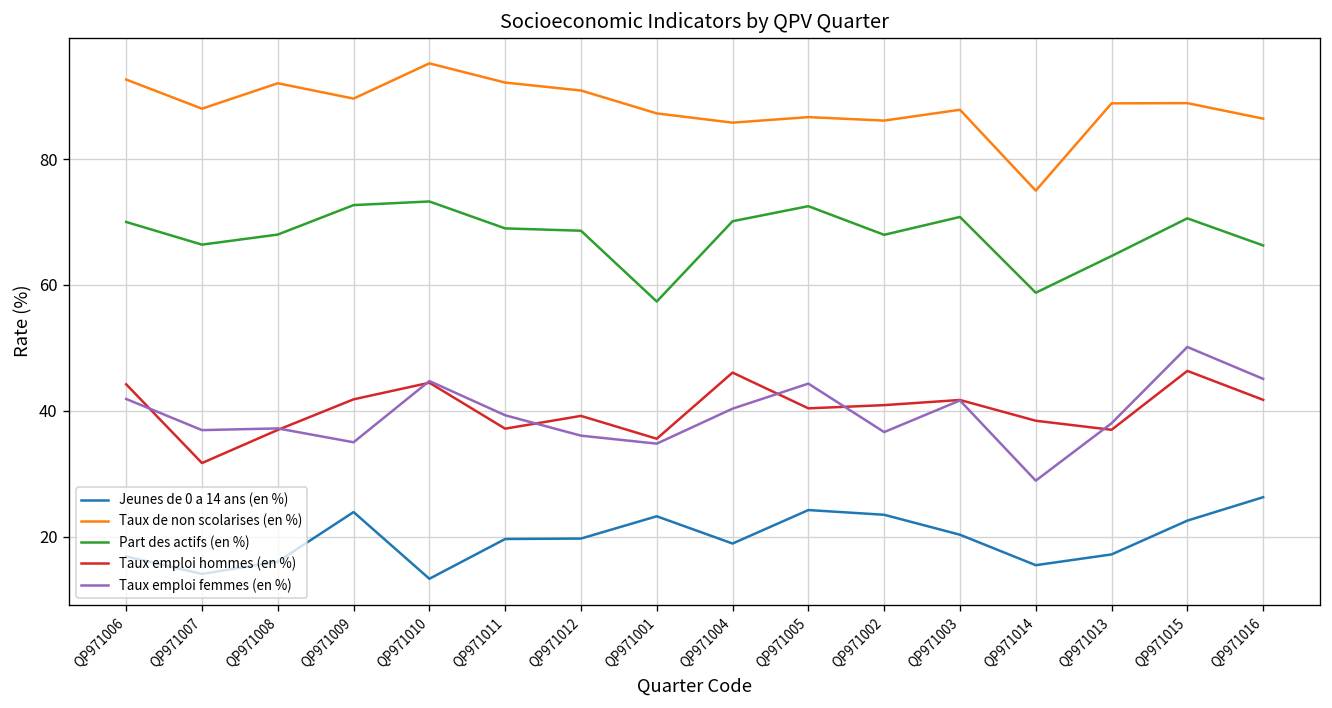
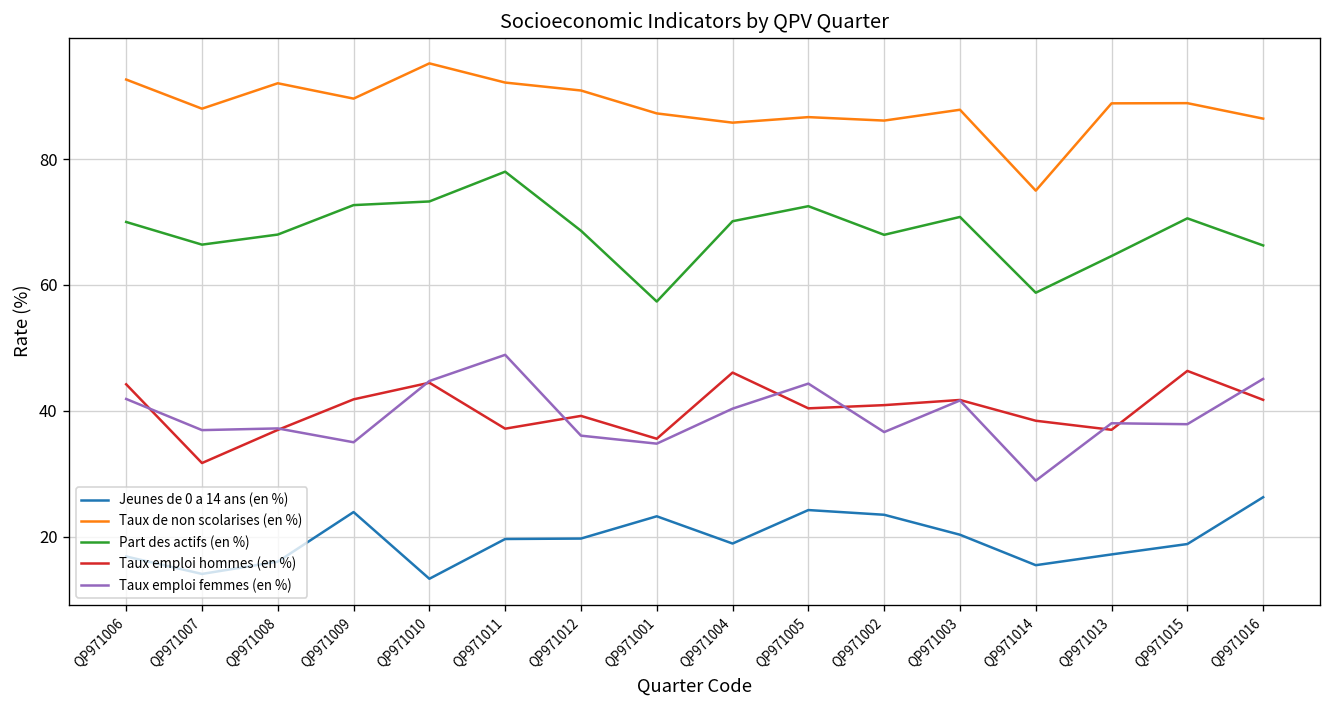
  {
    "Jeunes de 0 a 14 ans (en %)": {
      "QP971009": 24,
      "QP971010": 13,
      "QP971011": 20,
      "QP971012": 20,
      "QP971001": 23,
      "QP971004": 19,
      "QP971005": 24,
      "QP971002": 23,
      "QP971003": 20,
      "QP971014": 15,
      "QP971013": 17,
-     "QP971015": 23,
+     "QP971015": 19,
      "QP971016": 26
    },
    "Taux de non scolarises (en %)": {
      "QP971006": 93,
      "QP971007": 88,
      "QP971008": 92,
      "QP971009": 90,
      "QP971010": 95,
      "QP971011": 92,
      "QP971012": 91,
      "QP971001": 87,
      "QP971004": 86,
      "QP971005": 87,
      "QP971002": 86,
      "QP971003": 88,
      "QP971014": 75,
      "QP971013": 89,
      "QP971015": 89,
      "QP971016": 86
    },
    "Part des actifs (en %)": {
      "QP971006": 70,
      "QP971007": 66,
      "QP971008": 68,
      "QP971009": 73,
      "QP971010": 73,
-     "QP971011": 69,
+     "QP971011": 78,
      "QP971012": 69,
      "QP971001": 57,
      "QP971004": 70,
      "QP971005": 73,
      "QP971002": 68,
      "QP971003": 71,
      "QP971014": 59,
      "QP971013": 65,
      "QP971015": 71,
      "QP971016": 66
    },
    "Taux emploi hommes (en %)": {
      "QP971006": 44,
      "QP971007": 32,
      "QP971009": 42,
      "QP971011": 37,
      "QP971012": 39,
      "QP971001": 36,
      "QP971004": 46,
      "QP971005": 40,
      "QP971002": 41,
      "QP971014": 38,
      "QP971013": 37,
      "QP971015": 46,
      "QP971016": 42
    },
    "Taux emploi femmes (en %)": {
      "QP971006": 42,
      "QP971007": 37,
      "QP971009": 35,
-     "QP971011": 39,
+     "QP971011": 49,
      "QP971012": 36,
      "QP971001": 35,
      "QP971004": 40,
      "QP971005": 44,
      "QP971002": 37,
      "QP971014": 29,
      "QP971013": 38,
-     "QP971015": 50,
+     "QP971015": 38,
      "QP971016": 45
    }
  }
